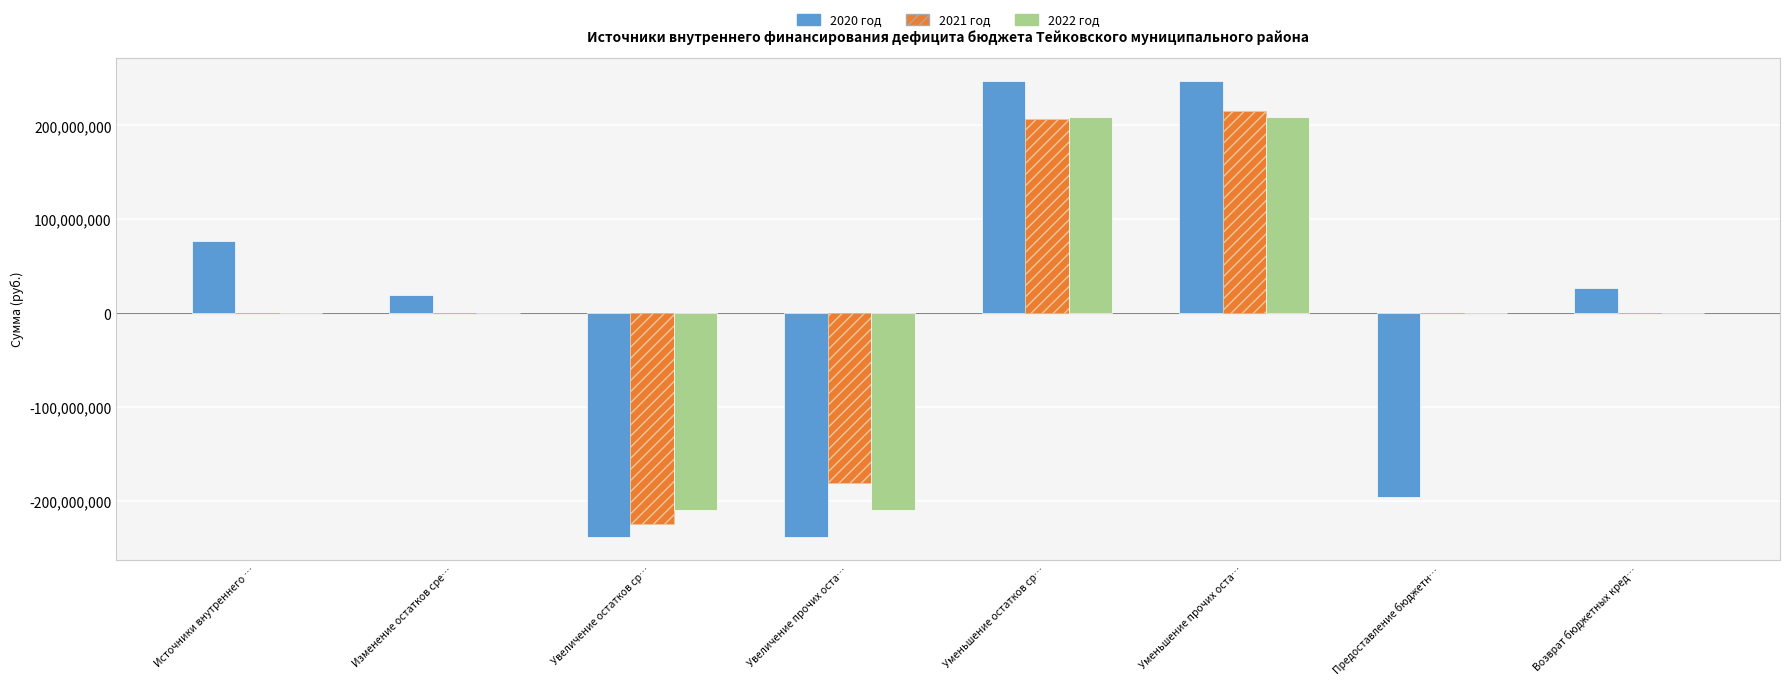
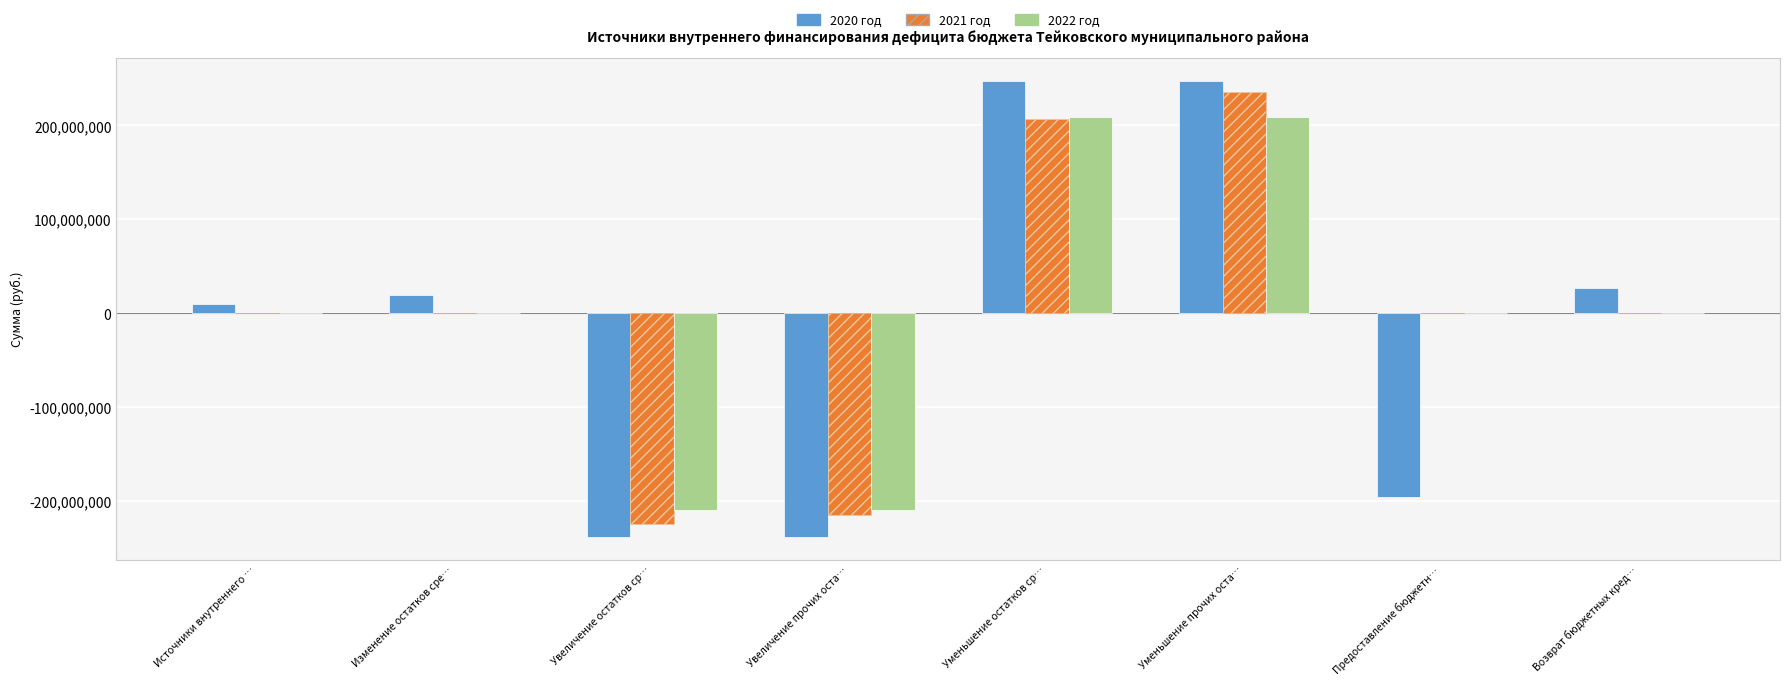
  {
    "2020 год": {
-     "Источники внутреннего …": "80,000,000",
+     "Источники внутреннего …": "10,000,000",
      "Изменение остатков сре…": "20,000,000",
      "Увеличение остатков ср…": "-240,000,000",
      "Увеличение прочих оста…": "-240,000,000",
      "Уменьшение остатков ср…": "250,000,000",
      "Уменьшение прочих оста…": "250,000,000",
      "Предоставление бюджетн…": "-200,000,000",
      "Возврат бюджетных кред…": "30,000,000"
    },
    "2021 год": {
      "Источники внутреннего …": "0",
      "Изменение остатков сре…": "0",
      "Увеличение остатков ср…": "-230,000,000",
-     "Увеличение прочих оста…": "-180,000,000",
+     "Увеличение прочих оста…": "-220,000,000",
      "Уменьшение остатков ср…": "210,000,000",
-     "Уменьшение прочих оста…": "220,000,000",
+     "Уменьшение прочих оста…": "240,000,000",
      "Предоставление бюджетн…": "0",
      "Возврат бюджетных кред…": "0"
    },
    "2022 год": {
      "Источники внутреннего …": "0",
      "Изменение остатков сре…": "0",
      "Увеличение остатков ср…": "-210,000,000",
      "Увеличение прочих оста…": "-210,000,000",
      "Уменьшение остатков ср…": "210,000,000",
      "Уменьшение прочих оста…": "210,000,000",
      "Предоставление бюджетн…": "0",
      "Возврат бюджетных кред…": "0"
    }
  }
